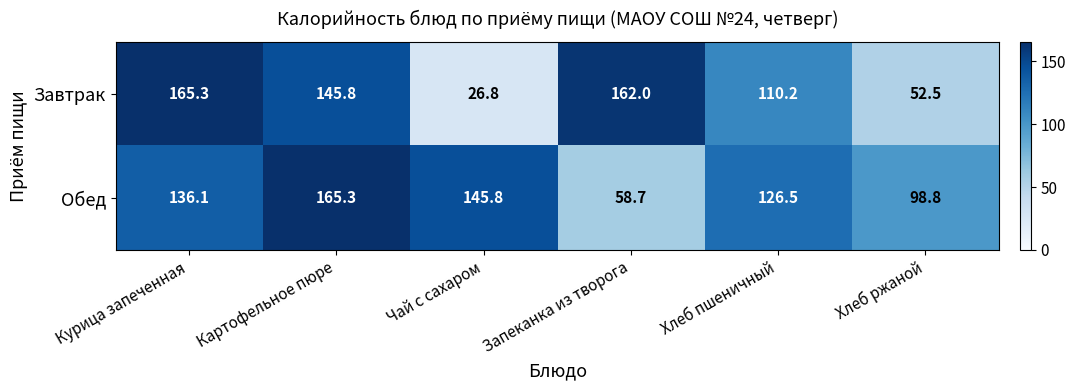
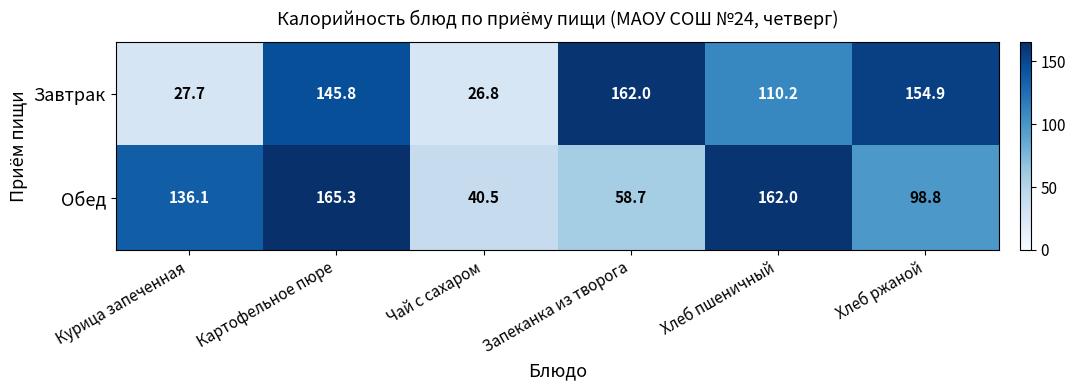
  {
    "Завтрак": {
-     "Курица запеченная": 165.3,
+     "Курица запеченная": 27.7,
      "Картофельное пюре": 145.8,
      "Чай с сахаром": 26.8,
      "Запеканка из творога": 162.0,
      "Хлеб пшеничный": 110.2,
-     "Хлеб ржаной": 52.5
+     "Хлеб ржаной": 154.9
    },
    "Обед": {
      "Курица запеченная": 136.1,
      "Картофельное пюре": 165.3,
-     "Чай с сахаром": 145.8,
+     "Чай с сахаром": 40.5,
      "Запеканка из творога": 58.7,
-     "Хлеб пшеничный": 126.5,
+     "Хлеб пшеничный": 162.0,
      "Хлеб ржаной": 98.8
    }
  }
